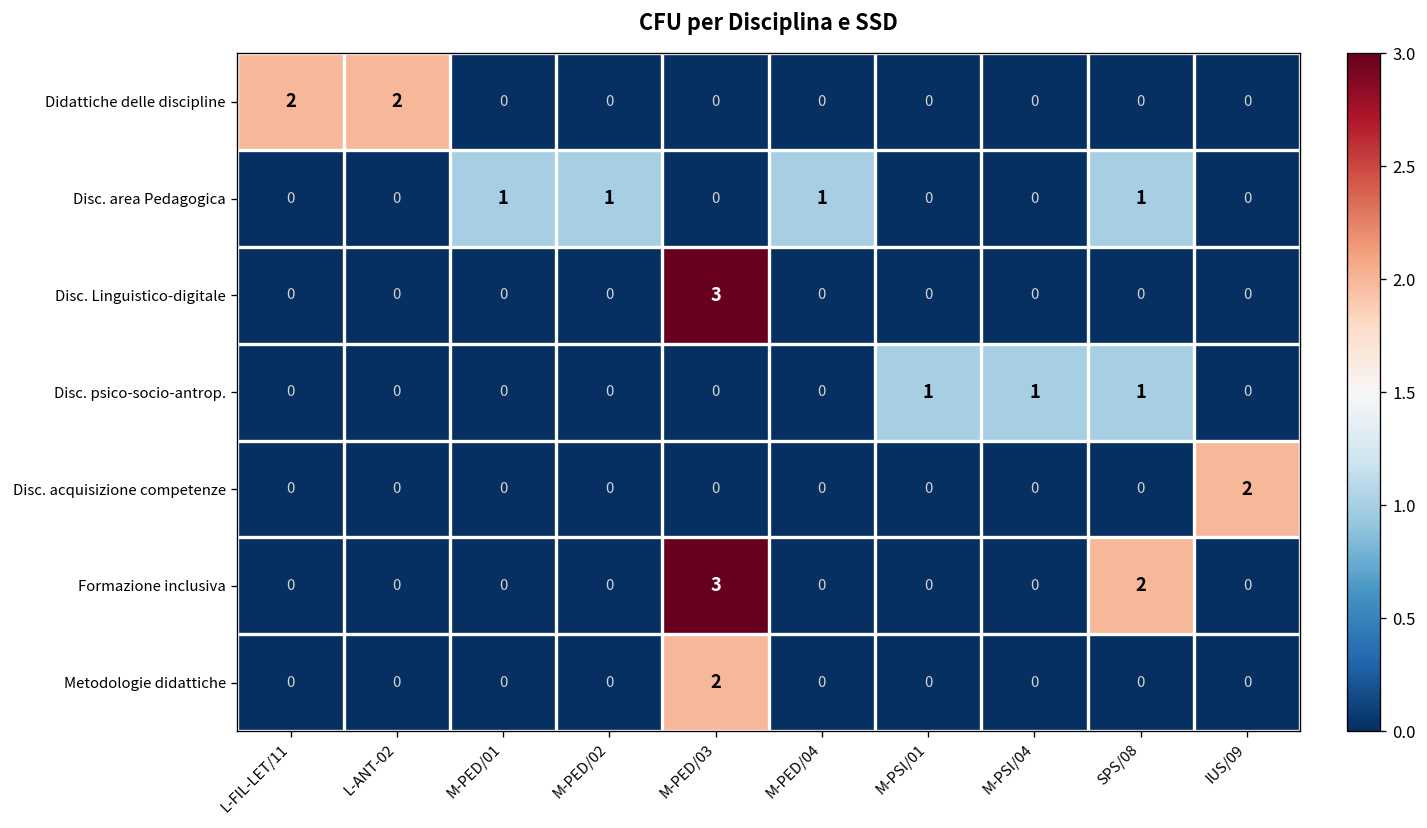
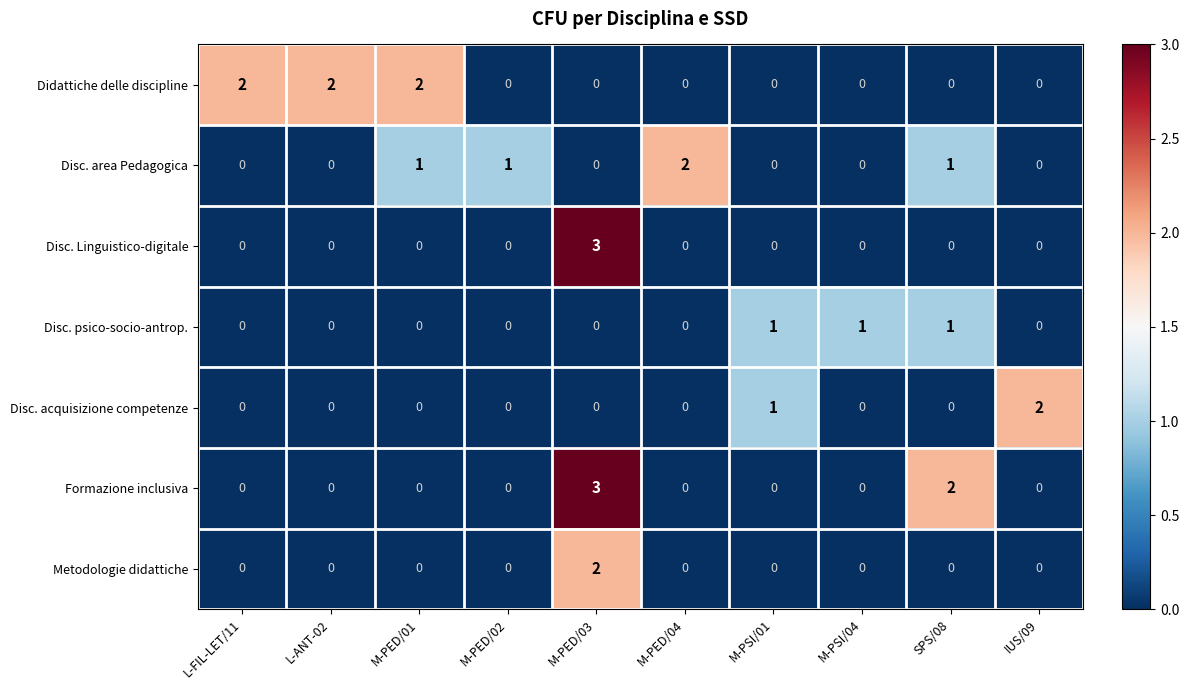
  {
    "Didattiche delle discipline": {
      "L-FIL-LET/11": 2,
      "L-ANT-02": 2,
-     "M-PED/01": 0,
+     "M-PED/01": 2,
      "M-PED/02": 0,
      "M-PED/03": 0,
      "M-PED/04": 0,
      "M-PSI/01": 0,
      "M-PSI/04": 0,
      "SPS/08": 0,
      "IUS/09": 0
    },
    "Disc. area Pedagogica": {
      "L-FIL-LET/11": 0,
      "L-ANT-02": 0,
      "M-PED/01": 1,
      "M-PED/02": 1,
      "M-PED/03": 0,
-     "M-PED/04": 1,
+     "M-PED/04": 2,
      "M-PSI/01": 0,
      "M-PSI/04": 0,
      "SPS/08": 1,
      "IUS/09": 0
    },
    "Disc. Linguistico-digitale": {
      "L-FIL-LET/11": 0,
      "L-ANT-02": 0,
      "M-PED/01": 0,
      "M-PED/02": 0,
      "M-PED/03": 3,
      "M-PED/04": 0,
      "M-PSI/01": 0,
      "M-PSI/04": 0,
      "SPS/08": 0,
      "IUS/09": 0
    },
    "Disc. psico-socio-antrop.": {
      "L-FIL-LET/11": 0,
      "L-ANT-02": 0,
      "M-PED/01": 0,
      "M-PED/02": 0,
      "M-PED/03": 0,
      "M-PED/04": 0,
      "M-PSI/01": 1,
      "M-PSI/04": 1,
      "SPS/08": 1,
      "IUS/09": 0
    },
    "Disc. acquisizione competenze": {
      "L-FIL-LET/11": 0,
      "L-ANT-02": 0,
      "M-PED/01": 0,
      "M-PED/02": 0,
      "M-PED/03": 0,
      "M-PED/04": 0,
-     "M-PSI/01": 0,
+     "M-PSI/01": 1,
      "M-PSI/04": 0,
      "SPS/08": 0,
      "IUS/09": 2
    },
    "Formazione inclusiva": {
      "L-FIL-LET/11": 0,
      "L-ANT-02": 0,
      "M-PED/01": 0,
      "M-PED/02": 0,
      "M-PED/03": 3,
      "M-PED/04": 0,
      "M-PSI/01": 0,
      "M-PSI/04": 0,
      "SPS/08": 2,
      "IUS/09": 0
    },
    "Metodologie didattiche": {
      "L-FIL-LET/11": 0,
      "L-ANT-02": 0,
      "M-PED/01": 0,
      "M-PED/02": 0,
      "M-PED/03": 2,
      "M-PED/04": 0,
      "M-PSI/01": 0,
      "M-PSI/04": 0,
      "SPS/08": 0,
      "IUS/09": 0
    }
  }
